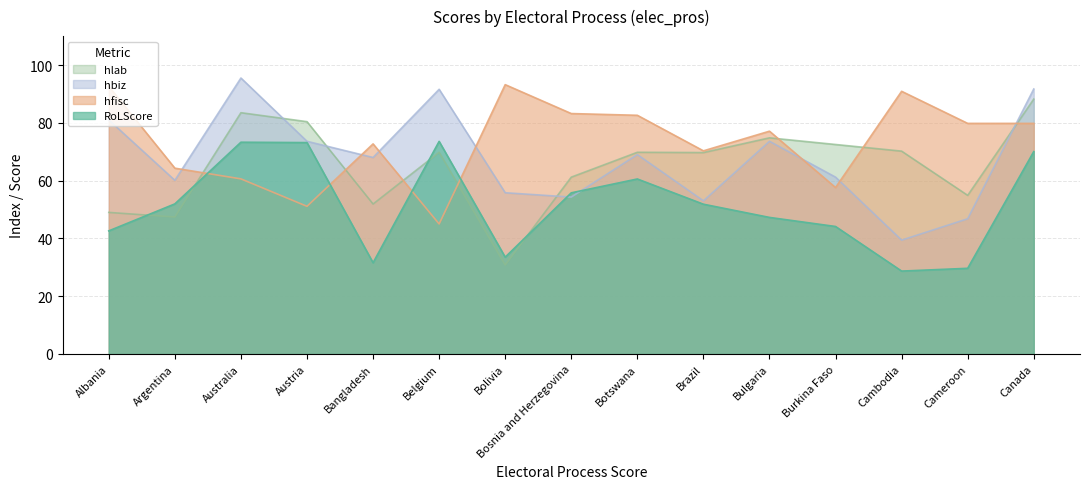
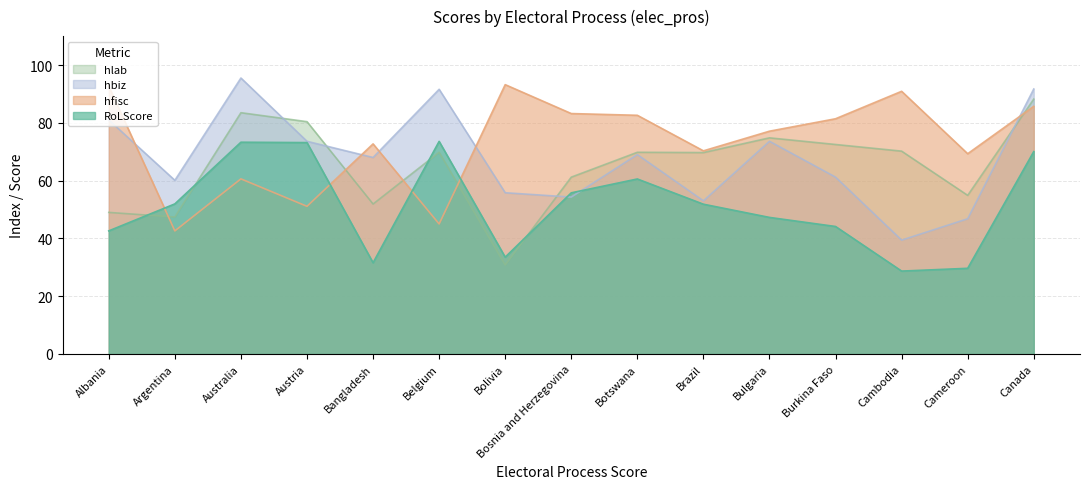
  {
    "hfisc": {
-     "Argentina": 64,
+     "Argentina": 43,
      "Australia": 61,
      "Austria": 51,
      "Bangladesh": 73,
      "Belgium": 45,
      "Bolivia": 93,
      "Bosnia and Herzegovina": 83,
      "Botswana": 83,
      "Bulgaria": 77,
-     "Burkina Faso": 58,
+     "Burkina Faso": 81,
      "Cambodia": 91,
-     "Cameroon": 80,
-     "Canada": 80
+     "Cameroon": 69,
+     "Canada": 86
    }
  }
